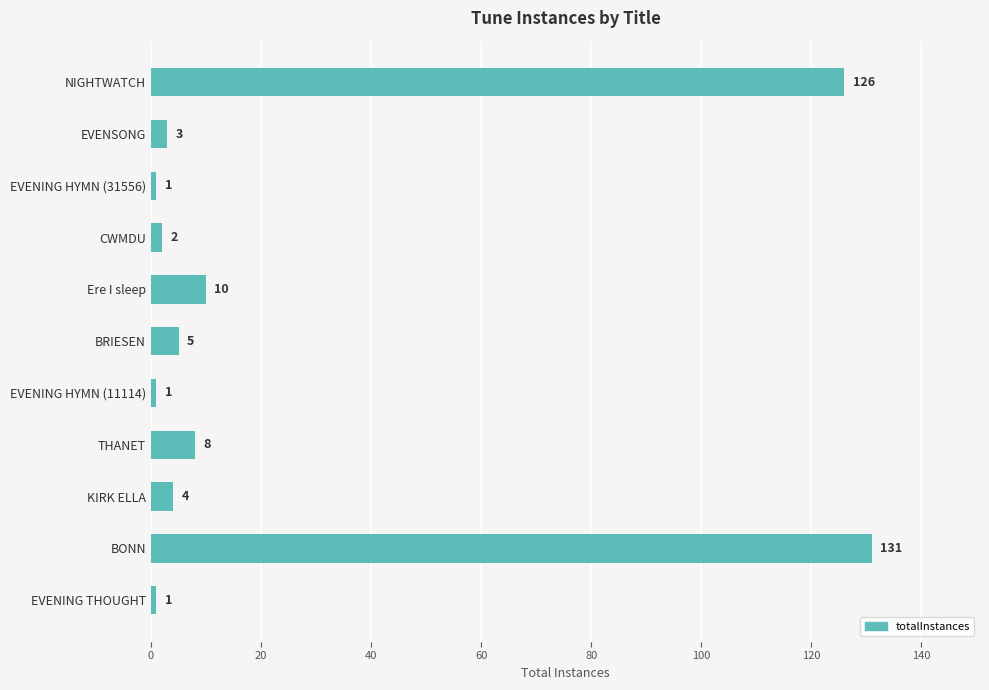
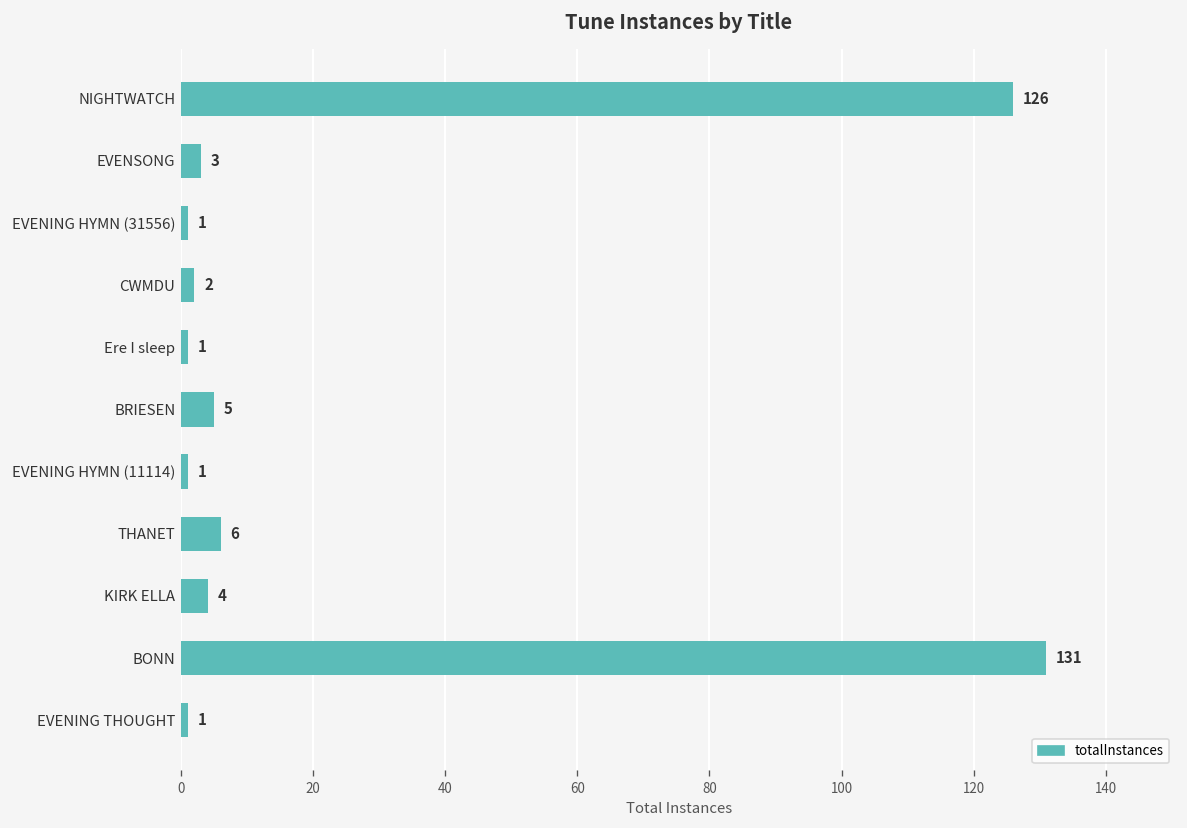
  {
    "NIGHTWATCH": 126,
    "EVENSONG": 3,
    "EVENING HYMN (31556)": 1,
    "CWMDU": 2,
-   "Ere I sleep": 10,
+   "Ere I sleep": 1,
    "BRIESEN": 5,
    "EVENING HYMN (11114)": 1,
-   "THANET": 8,
+   "THANET": 6,
    "KIRK ELLA": 4,
    "BONN": 131,
    "EVENING THOUGHT": 1
  }
